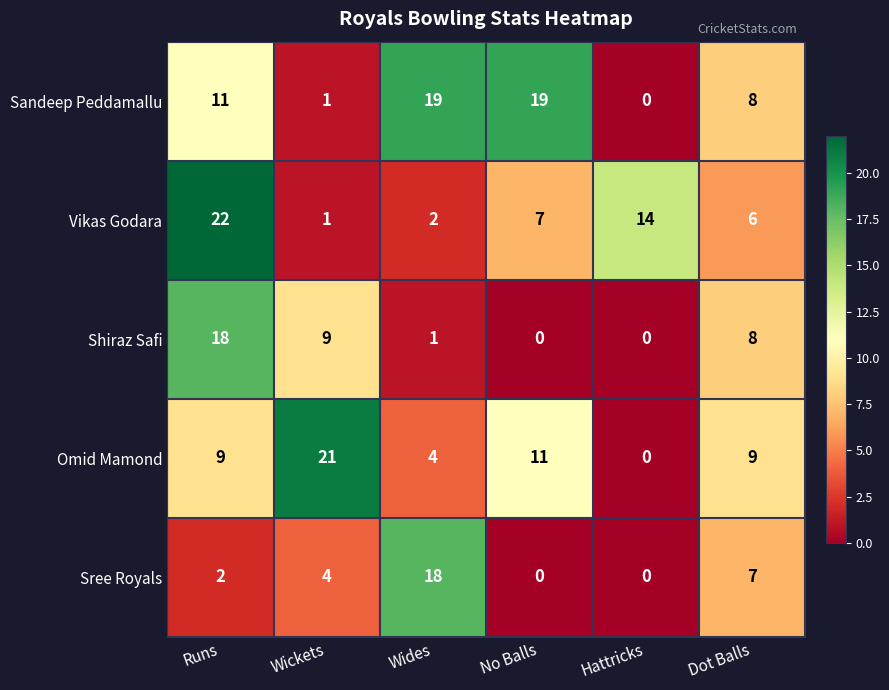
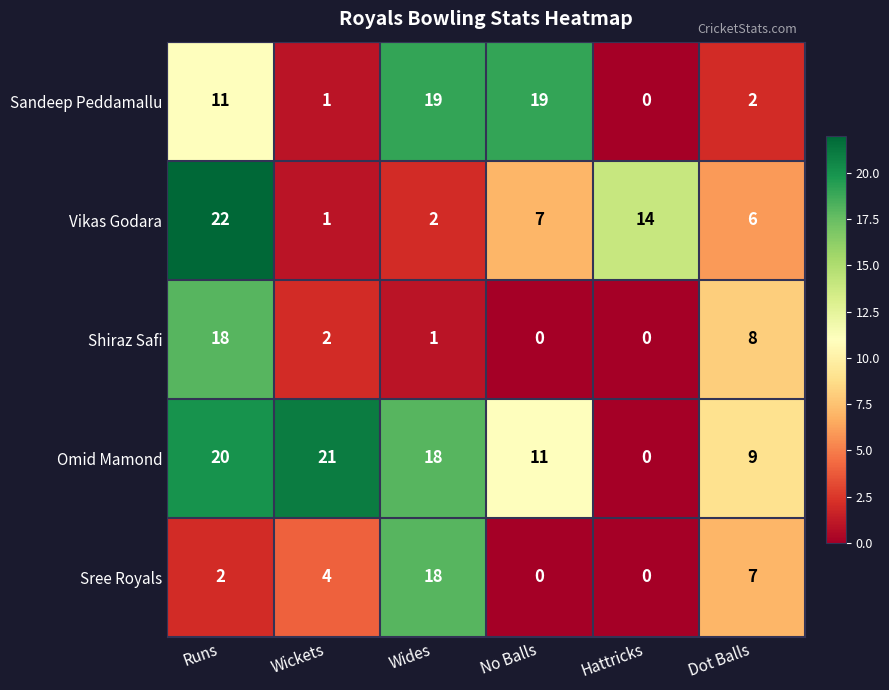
  {
    "Sandeep Peddamallu": {
      "Runs": 11,
      "Wickets": 1,
      "Wides": 19,
      "No Balls": 19,
      "Hattricks": 0,
-     "Dot Balls": 8
+     "Dot Balls": 2
    },
    "Vikas Godara": {
      "Runs": 22,
      "Wickets": 1,
      "Wides": 2,
      "No Balls": 7,
      "Hattricks": 14,
      "Dot Balls": 6
    },
    "Shiraz Safi": {
      "Runs": 18,
-     "Wickets": 9,
+     "Wickets": 2,
      "Wides": 1,
      "No Balls": 0,
      "Hattricks": 0,
      "Dot Balls": 8
    },
    "Omid Mamond": {
-     "Runs": 9,
+     "Runs": 20,
      "Wickets": 21,
-     "Wides": 4,
+     "Wides": 18,
      "No Balls": 11,
      "Hattricks": 0,
      "Dot Balls": 9
    },
    "Sree Royals": {
      "Runs": 2,
      "Wickets": 4,
      "Wides": 18,
      "No Balls": 0,
      "Hattricks": 0,
      "Dot Balls": 7
    }
  }
